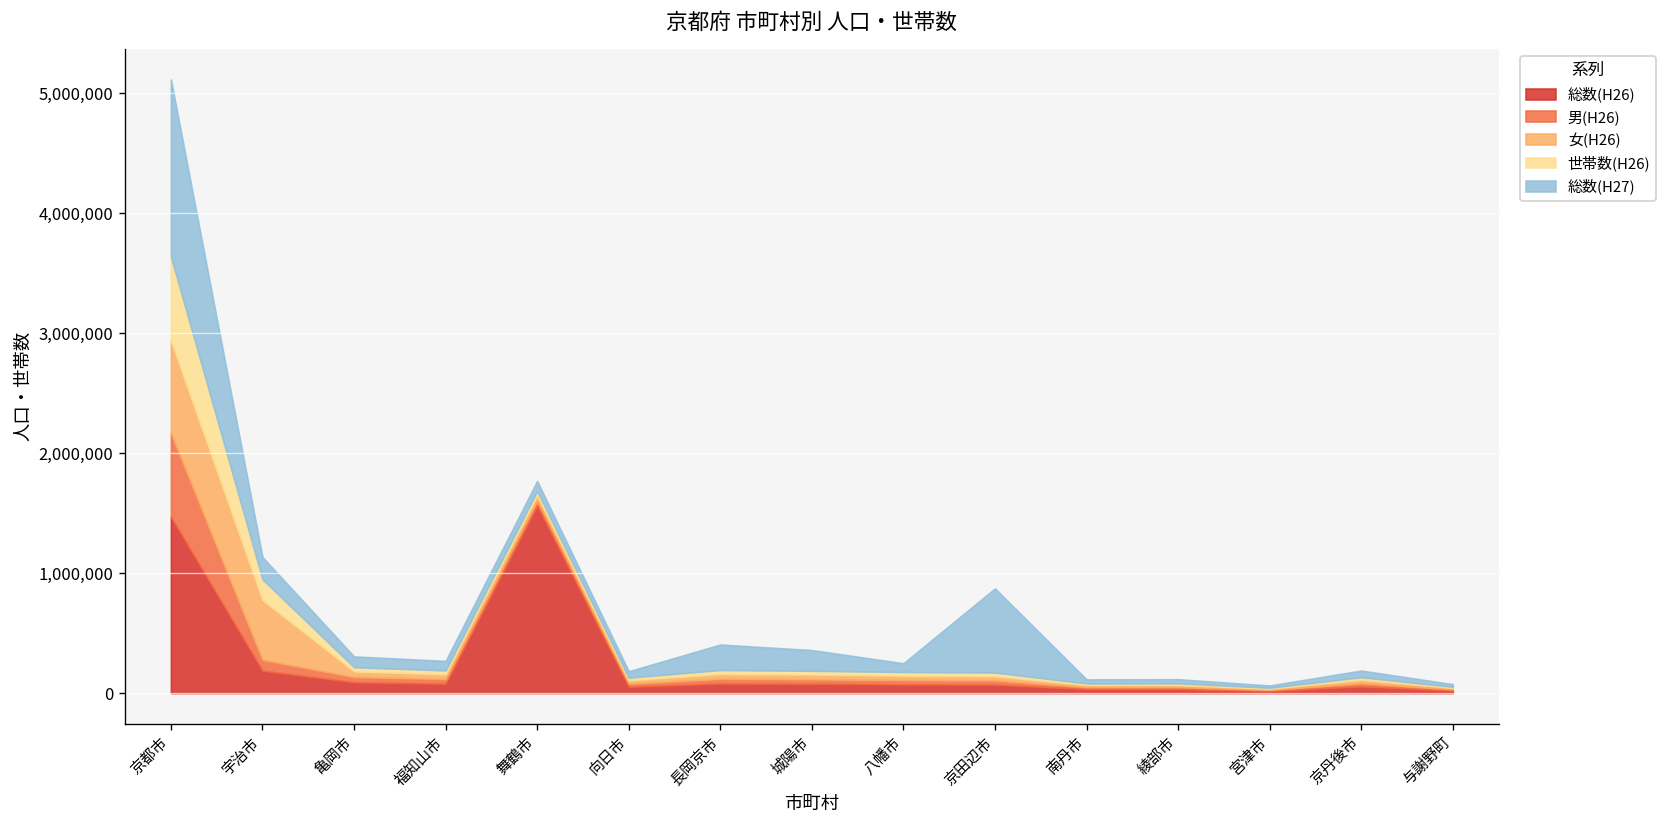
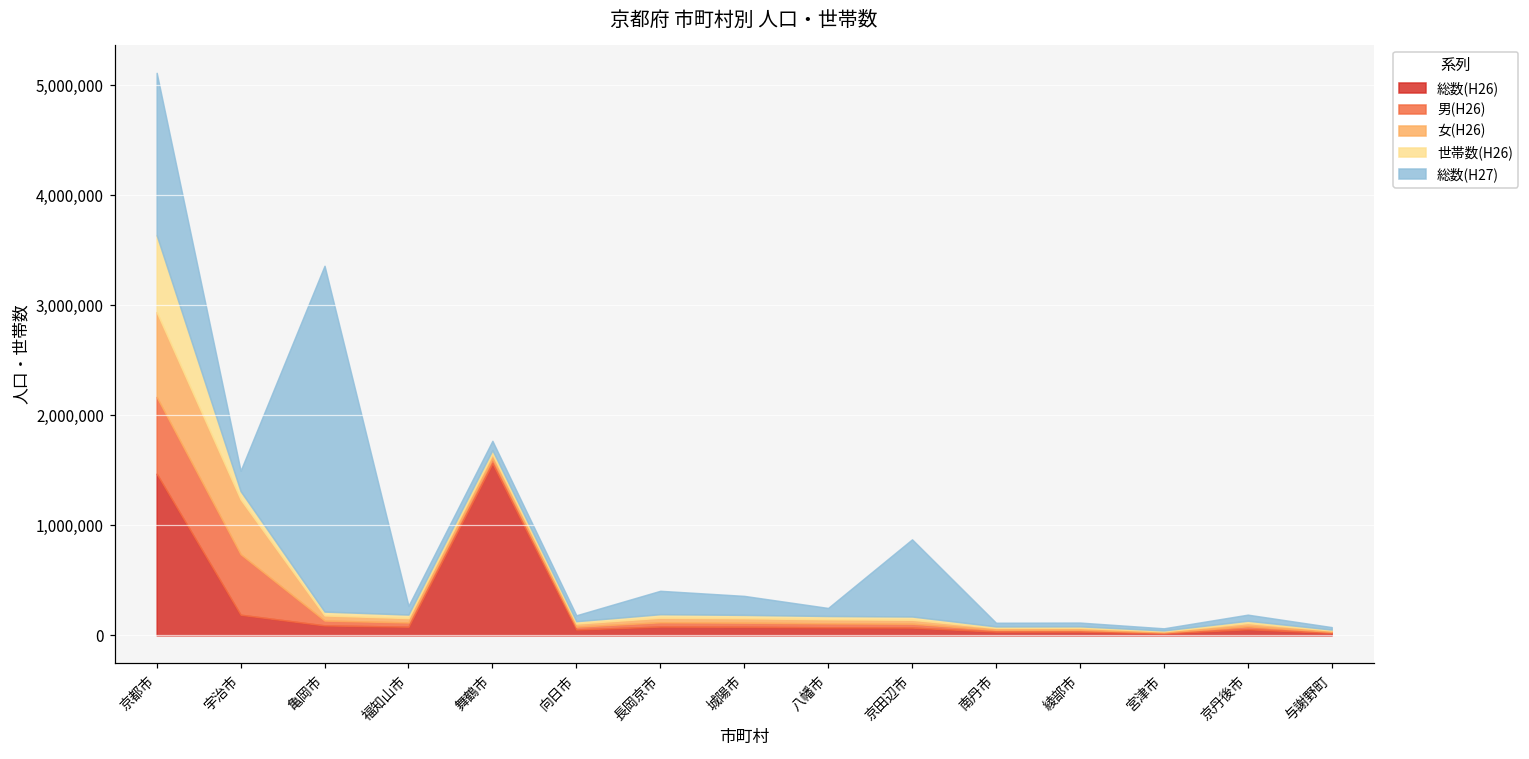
  {
    "総数(H26)": {
      "京都市": "1,470,000",
      "宇治市": "190,000",
      "亀岡市": "90,000",
      "福知山市": "80,000",
      "舞鶴市": "1,560,000",
      "長岡京市": "80,000",
      "城陽市": "80,000",
      "八幡市": "70,000",
      "京田辺市": "70,000",
      "京丹後市": "60,000"
    },
    "男(H26)": {
      "京都市": "700,000",
-     "宇治市": "90,000",
+     "宇治市": "550,000",
      "亀岡市": "40,000",
      "福知山市": "40,000",
      "舞鶴市": "40,000",
      "長岡京市": "40,000",
      "城陽市": "40,000",
      "八幡市": "40,000",
      "京田辺市": "40,000",
      "京丹後市": "30,000"
    },
    "女(H26)": {
      "京都市": "770,000",
      "宇治市": "500,000",
      "亀岡市": "50,000",
      "福知山市": "40,000",
      "舞鶴市": "40,000",
      "長岡京市": "40,000",
      "城陽市": "40,000",
      "八幡市": "40,000",
      "京田辺市": "40,000"
    },
    "世帯数(H26)": {
      "京都市": "700,000",
-     "宇治市": "170,000",
+     "宇治市": "80,000",
      "亀岡市": "40,000",
      "福知山市": "30,000",
      "舞鶴市": "30,000",
      "長岡京市": "30,000",
      "城陽市": "30,000",
      "八幡市": "30,000",
      "京田辺市": "30,000"
    },
    "総数(H27)": {
      "京都市": "1,480,000",
      "宇治市": "180,000",
-     "亀岡市": "90,000",
+     "亀岡市": "3,140,000",
      "福知山市": "80,000",
      "舞鶴市": "80,000",
      "向日市": "50,000",
      "長岡京市": "210,000",
      "城陽市": "170,000",
      "八幡市": "70,000",
      "京田辺市": "700,000",
      "南丹市": "30,000",
      "綾部市": "30,000",
      "京丹後市": "60,000"
    }
  }
